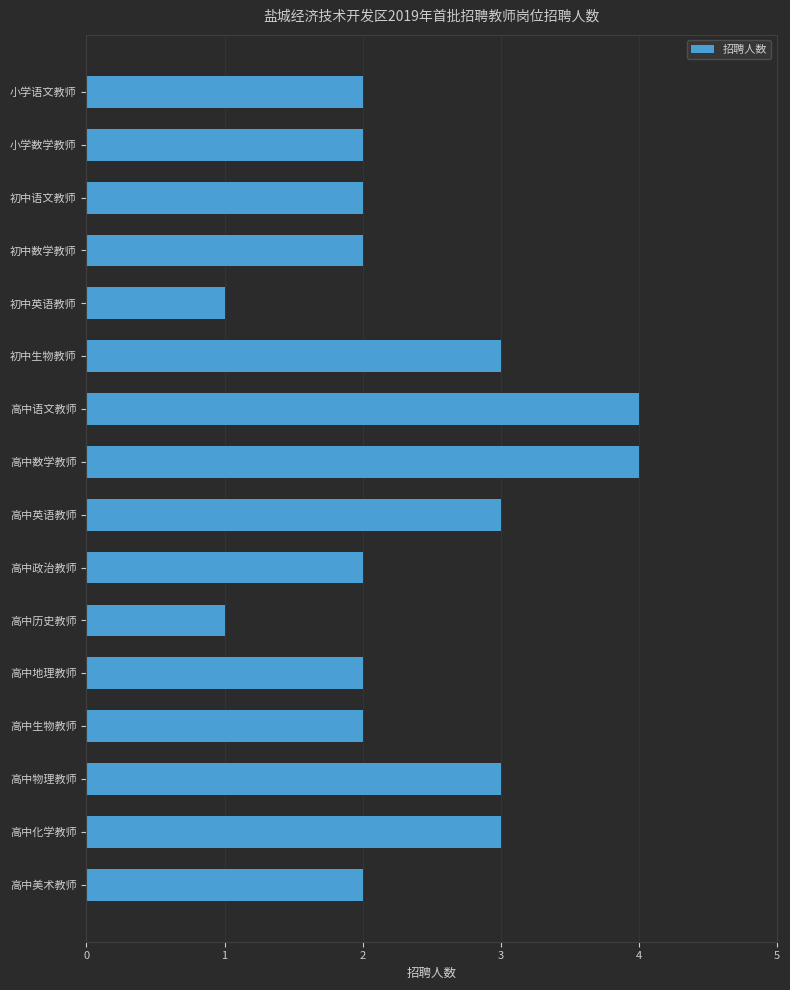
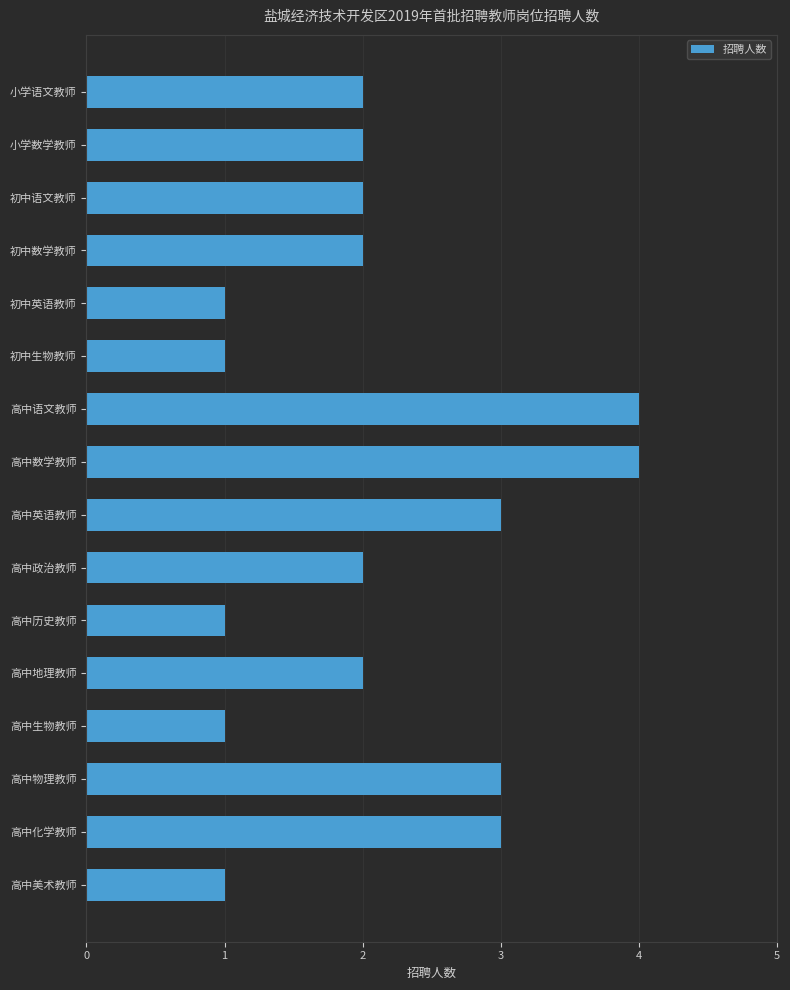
  {
    "小学语文教师": 2,
    "小学数学教师": 2,
    "初中语文教师": 2,
    "初中数学教师": 2,
    "初中英语教师": 1,
-   "初中生物教师": 3,
+   "初中生物教师": 1,
    "高中语文教师": 4,
    "高中数学教师": 4,
    "高中英语教师": 3,
    "高中政治教师": 2,
    "高中历史教师": 1,
    "高中地理教师": 2,
-   "高中生物教师": 2,
+   "高中生物教师": 1,
    "高中物理教师": 3,
    "高中化学教师": 3,
-   "高中美术教师": 2
+   "高中美术教师": 1
  }
